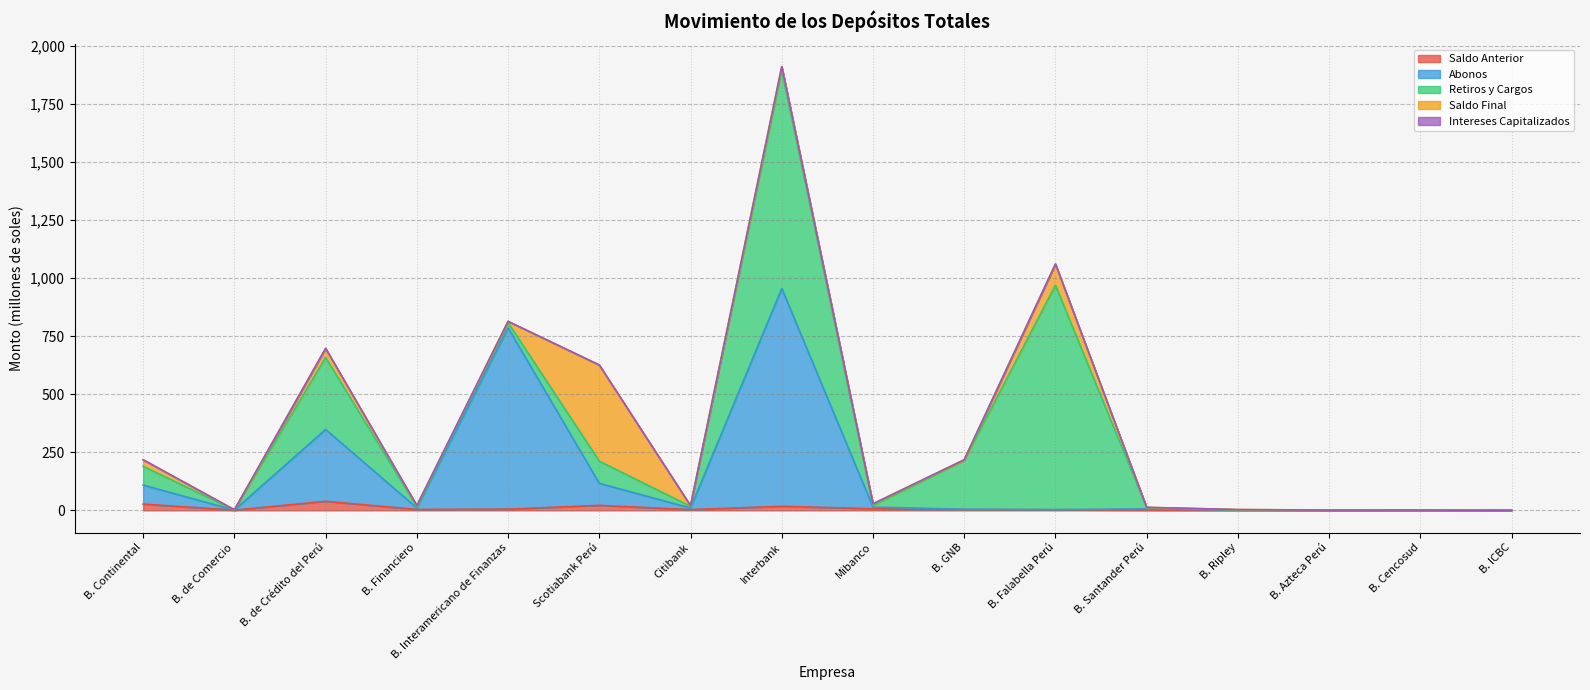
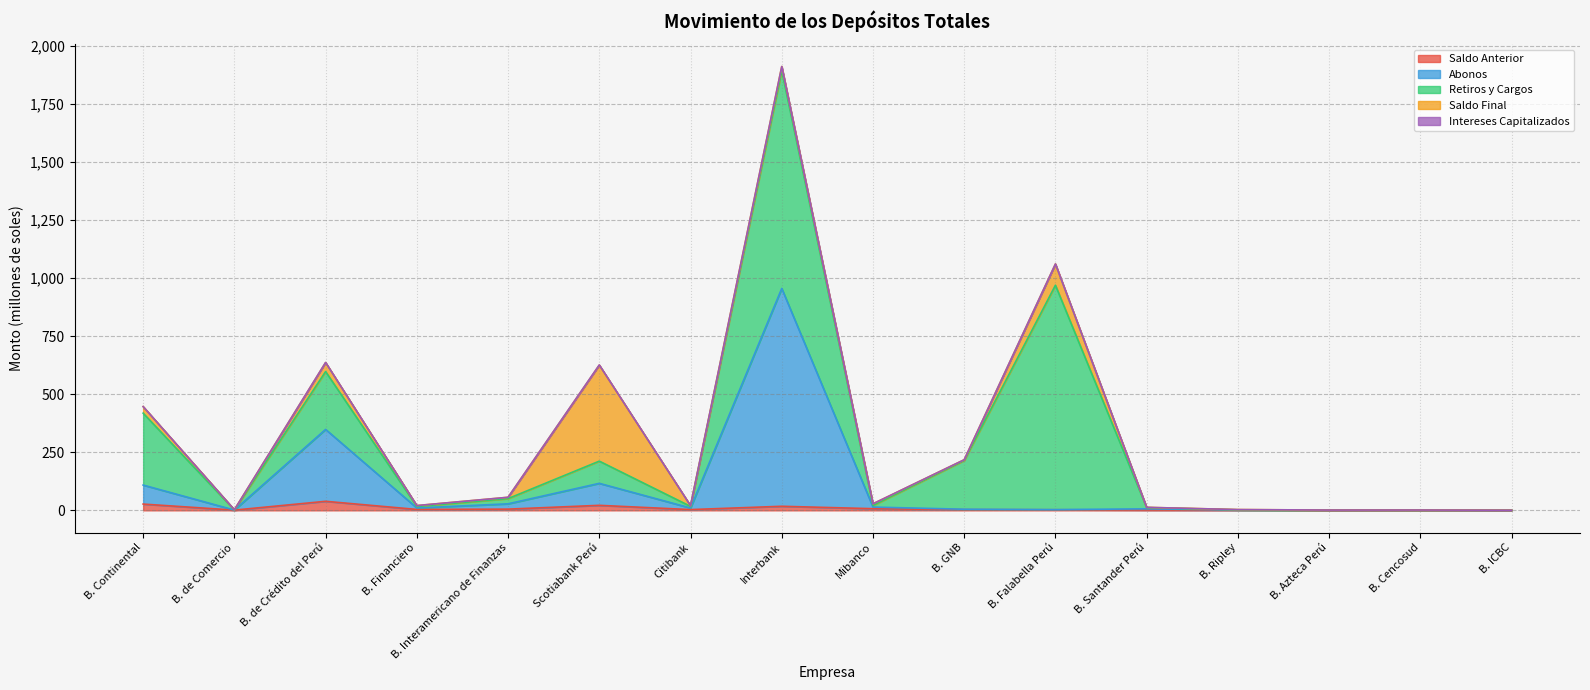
  {
    "Saldo Anterior": {
      "B. Continental": 30,
      "B. de Crédito del Perú": 40,
      "B. Interamericano de Finanzas": 10,
      "Scotiabank Perú": 20,
      "Interbank": 20
    },
    "Abonos": {
      "B. Continental": 80,
      "B. de Crédito del Perú": 310,
-     "B. Interamericano de Finanzas": 780,
+     "B. Interamericano de Finanzas": 20,
      "Scotiabank Perú": 90,
      "Interbank": 940
    },
    "Retiros y Cargos": {
-     "B. Continental": 80,
-     "B. de Crédito del Perú": 310,
+     "B. Continental": 310,
+     "B. de Crédito del Perú": 250,
      "Scotiabank Perú": 100,
      "Interbank": 940,
      "B. Falabella Perú": 970
    }
  }
